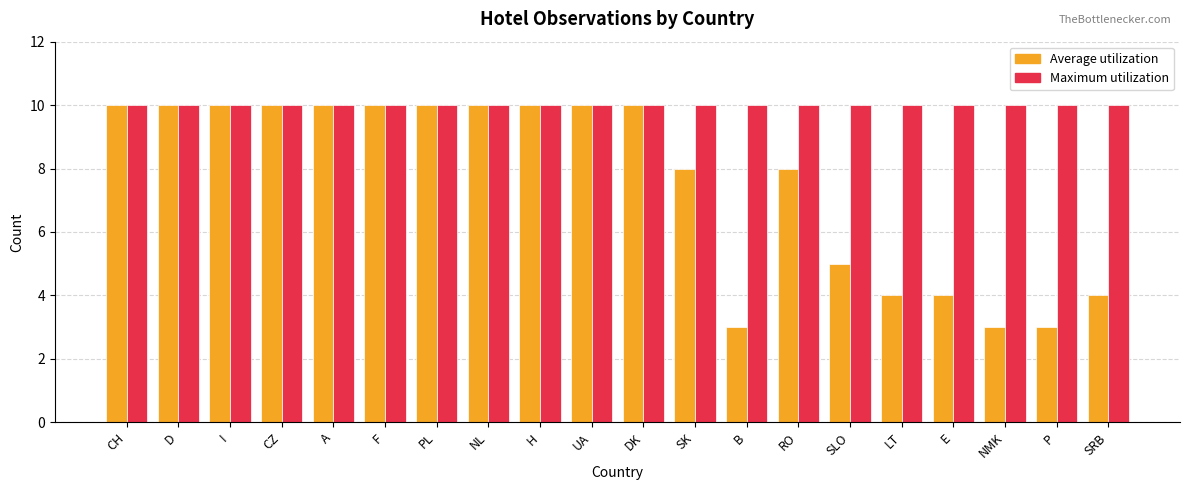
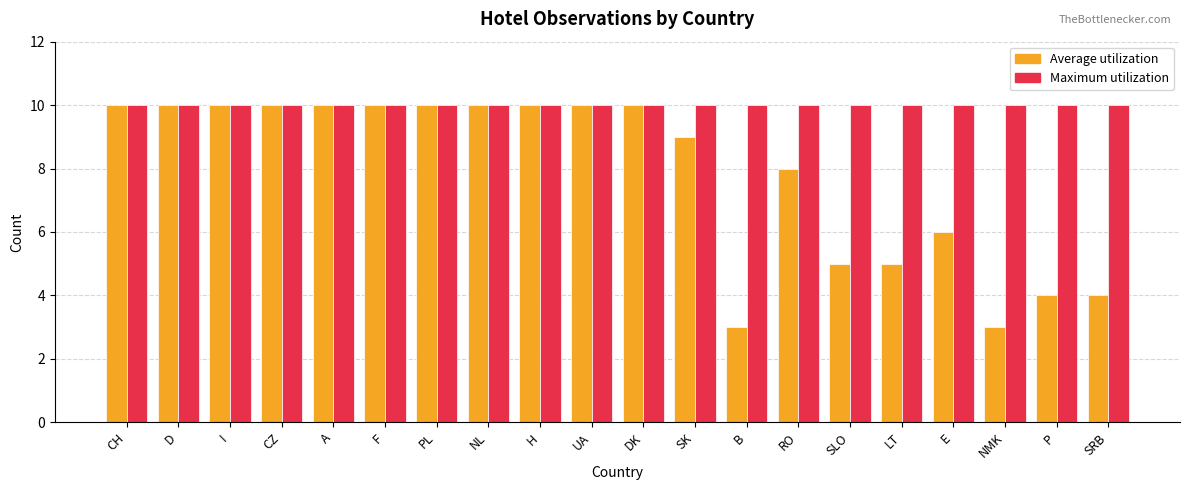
  {
    "Average utilization": {
      "CH": 10,
      "D": 10,
      "I": 10,
      "CZ": 10,
      "A": 10,
      "F": 10,
      "PL": 10,
      "NL": 10,
      "H": 10,
      "UA": 10,
      "DK": 10,
-     "SK": 8,
+     "SK": 9,
      "B": 3,
      "RO": 8,
      "SLO": 5,
-     "LT": 4,
-     "E": 4,
+     "LT": 5,
+     "E": 6,
      "NMK": 3,
-     "P": 3,
+     "P": 4,
      "SRB": 4
    },
    "Maximum utilization": {
      "CH": 10,
      "D": 10,
      "I": 10,
      "CZ": 10,
      "A": 10,
      "F": 10,
      "PL": 10,
      "NL": 10,
      "H": 10,
      "UA": 10,
      "DK": 10,
      "SK": 10,
      "B": 10,
      "RO": 10,
      "SLO": 10,
      "LT": 10,
      "E": 10,
      "NMK": 10,
      "P": 10,
      "SRB": 10
    }
  }
